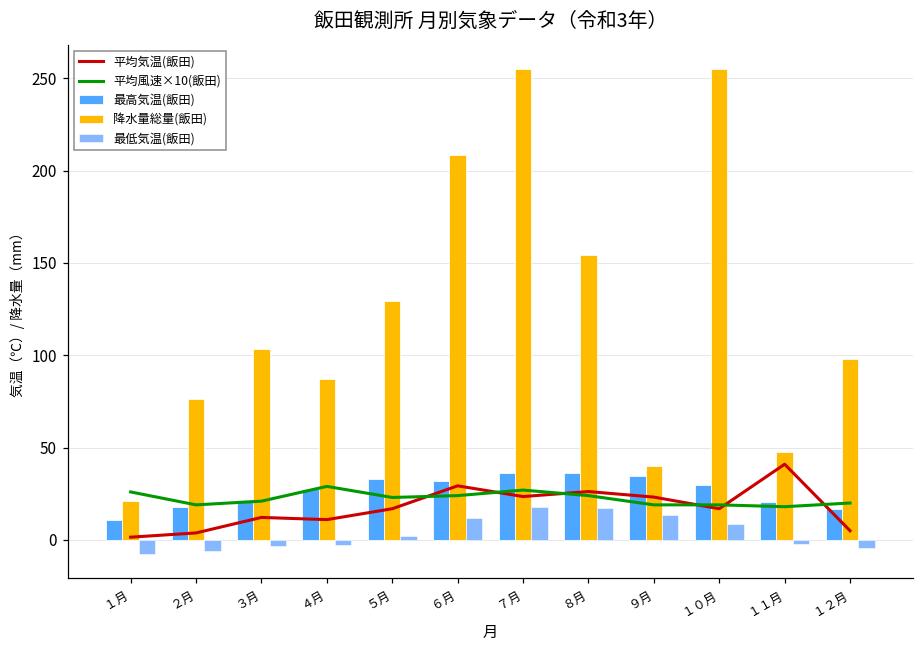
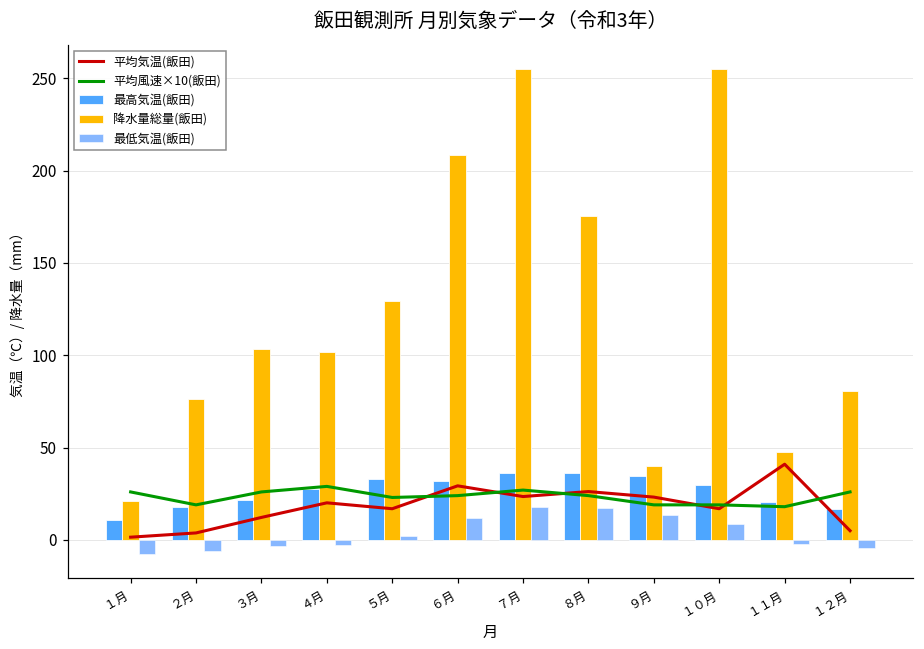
  {
    "平均気温(飯田)": {
      "１月": 2,
      "２月": 4,
      "３月": 12,
-     "４月": 11,
+     "４月": 20,
      "５月": 17,
      "６月": 29,
      "７月": 24,
      "８月": 26,
      "９月": 23,
      "１０月": 17,
      "１１月": 41,
      "１２月": 5
    },
    "平均風速×10(飯田)": {
      "１月": 26,
      "２月": 19,
-     "３月": 21,
+     "３月": 26,
      "４月": 29,
      "５月": 23,
      "６月": 24,
      "７月": 27,
      "８月": 24,
      "９月": 19,
      "１０月": 19,
      "１１月": 18,
-     "１２月": 20
+     "１２月": 26
    },
    "降水量総量(飯田)": {
      "１月": 21,
      "２月": 77,
      "３月": 103,
-     "４月": 87,
+     "４月": 102,
      "５月": 130,
      "６月": 209,
      "７月": 255,
-     "８月": 155,
+     "８月": 176,
      "９月": 40,
      "１０月": 255,
      "１１月": 48,
-     "１２月": 98
+     "１２月": 81
    }
  }
